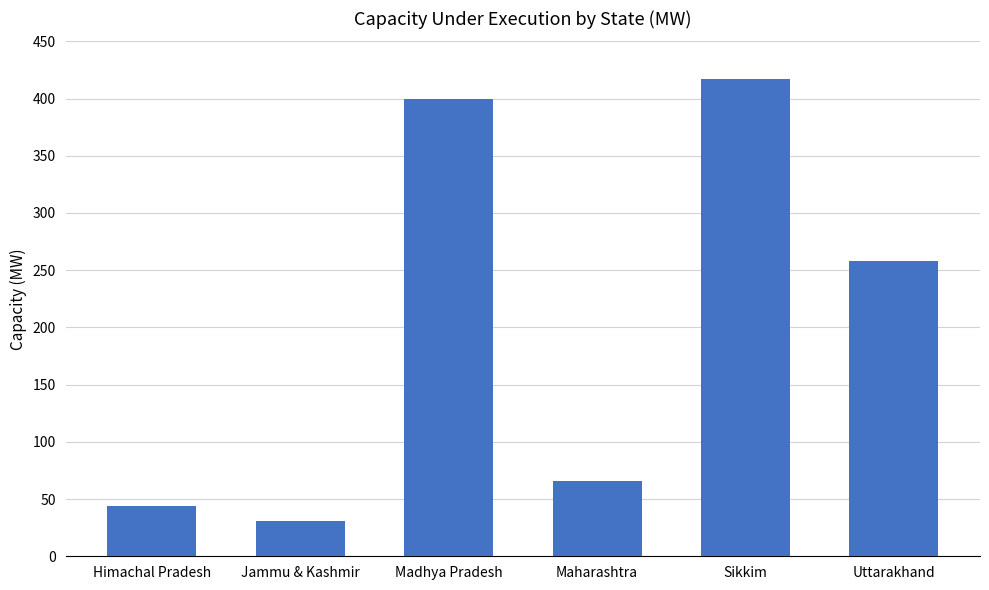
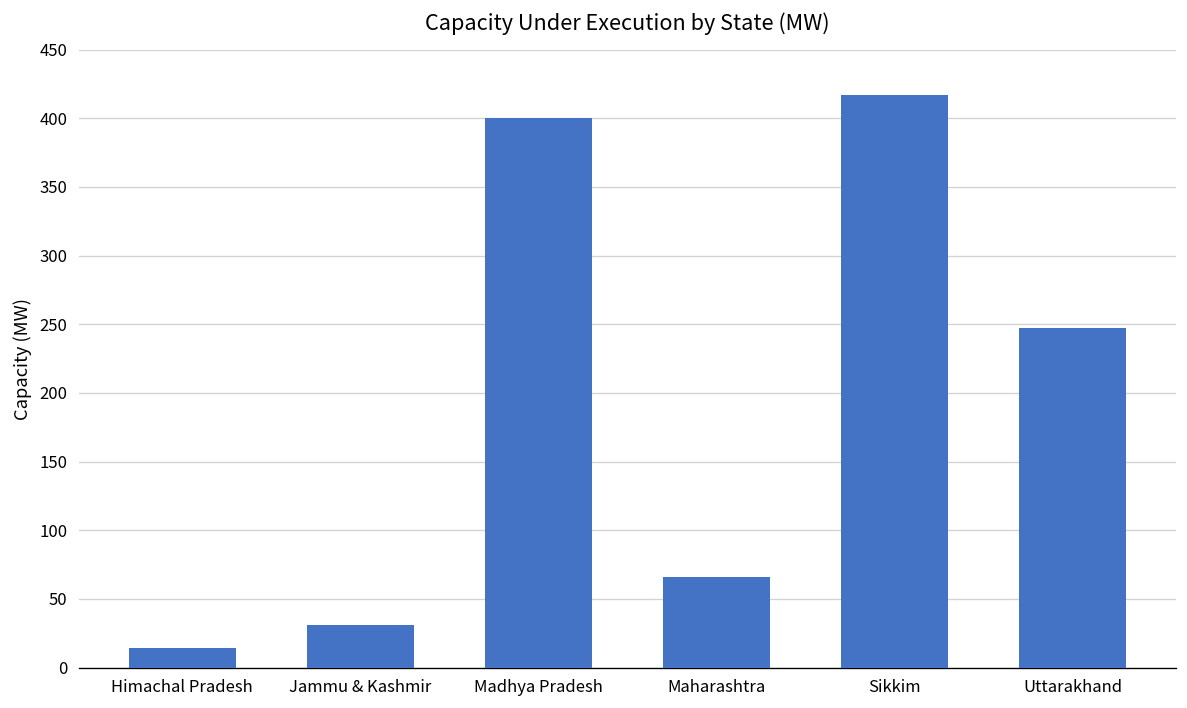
  {
-   "Himachal Pradesh": 44,
+   "Himachal Pradesh": 14,
    "Jammu & Kashmir": 31,
    "Madhya Pradesh": 400,
    "Maharashtra": 66,
    "Sikkim": 417,
-   "Uttarakhand": 258
+   "Uttarakhand": 247
  }
